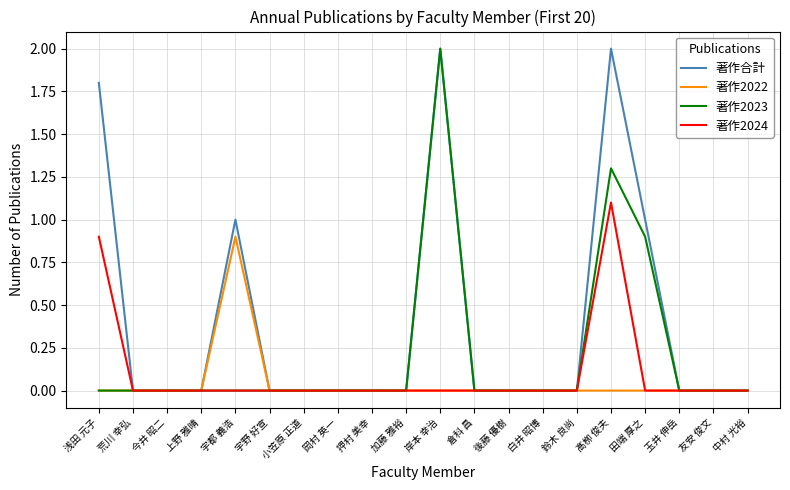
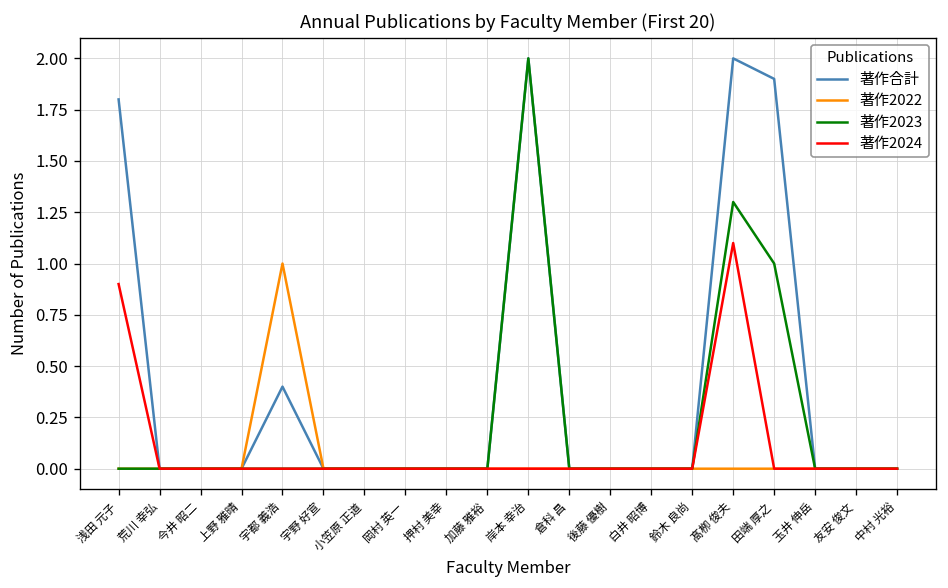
  {
    "著作合計": {
      "浅田 元子": 1.8,
-     "宇都 義浩": 1.0,
+     "宇都 義浩": 0.4,
      "髙栁 俊夫": 2.0,
-     "田端 厚之": 1.0
+     "田端 厚之": 1.9
    },
    "著作2022": {
-     "宇都 義浩": 0.9,
+     "宇都 義浩": 1.0,
      "髙栁 俊夫": 0.0
    },
    "著作2023": {
      "髙栁 俊夫": 1.3,
-     "田端 厚之": 0.9
+     "田端 厚之": 1.0
    },
    "著作2024": {
      "浅田 元子": 0.9,
      "髙栁 俊夫": 1.1
    }
  }
